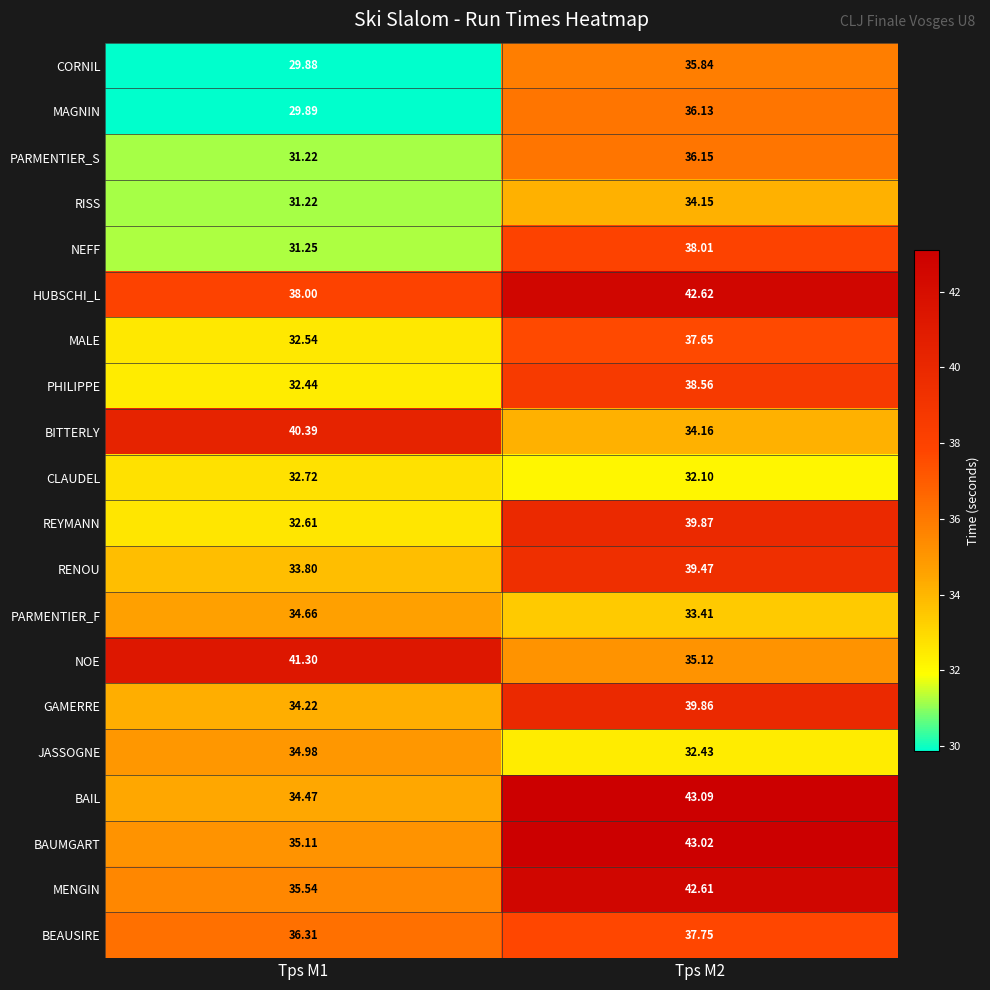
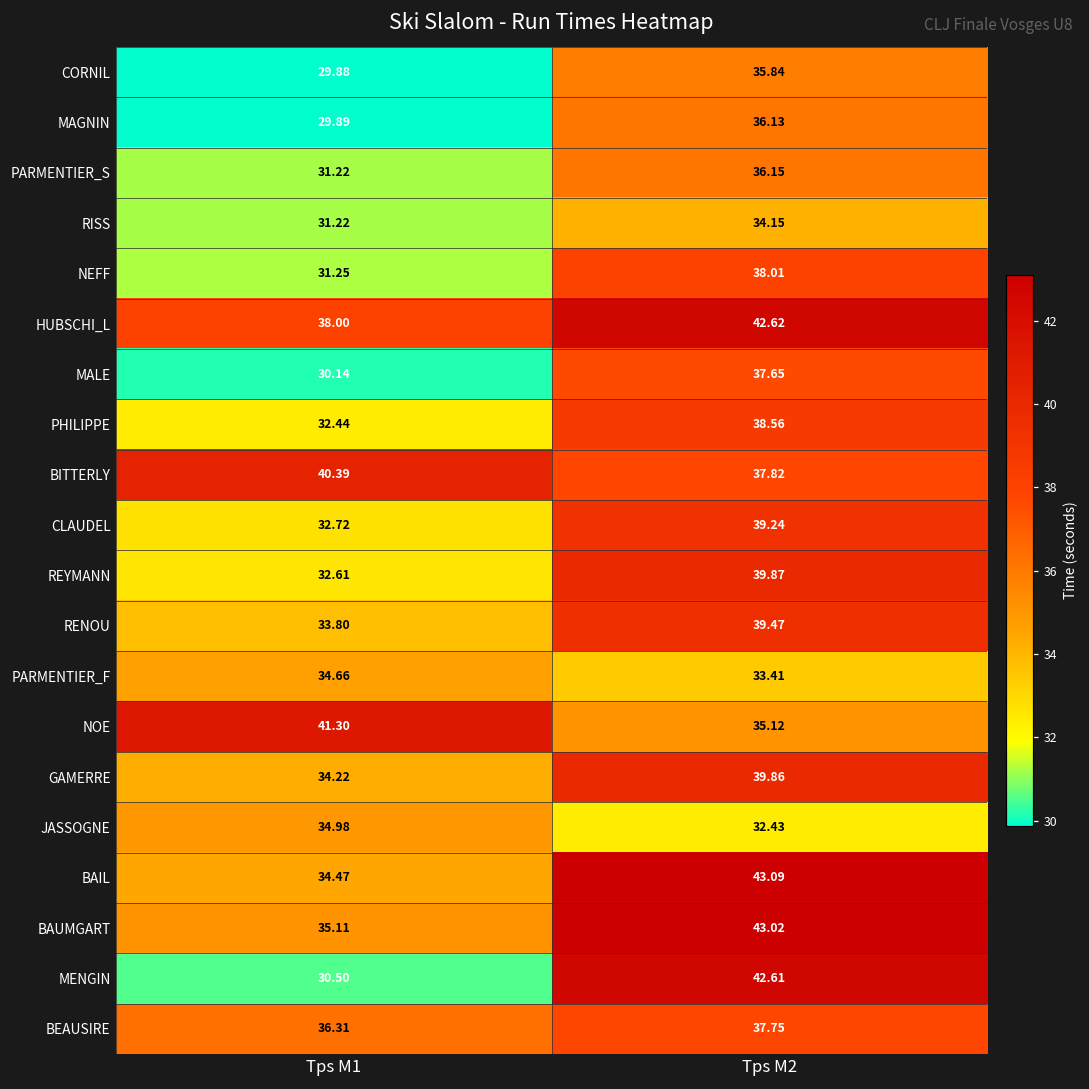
  {
    "CORNIL": {
      "Tps M1": 29.88,
      "Tps M2": 35.84
    },
    "MAGNIN": {
      "Tps M1": 29.89,
      "Tps M2": 36.13
    },
    "PARMENTIER_S": {
      "Tps M1": 31.22,
      "Tps M2": 36.15
    },
    "RISS": {
      "Tps M1": 31.22,
      "Tps M2": 34.15
    },
    "NEFF": {
      "Tps M1": 31.25,
      "Tps M2": 38.01
    },
    "HUBSCHI_L": {
      "Tps M1": 38.00,
      "Tps M2": 42.62
    },
    "MALE": {
-     "Tps M1": 32.54,
+     "Tps M1": 30.14,
      "Tps M2": 37.65
    },
    "PHILIPPE": {
      "Tps M1": 32.44,
      "Tps M2": 38.56
    },
    "BITTERLY": {
      "Tps M1": 40.39,
-     "Tps M2": 34.16
+     "Tps M2": 37.82
    },
    "CLAUDEL": {
      "Tps M1": 32.72,
-     "Tps M2": 32.10
+     "Tps M2": 39.24
    },
    "REYMANN": {
      "Tps M1": 32.61,
      "Tps M2": 39.87
    },
    "RENOU": {
      "Tps M1": 33.80,
      "Tps M2": 39.47
    },
    "PARMENTIER_F": {
      "Tps M1": 34.66,
      "Tps M2": 33.41
    },
    "NOE": {
      "Tps M1": 41.30,
      "Tps M2": 35.12
    },
    "GAMERRE": {
      "Tps M1": 34.22,
      "Tps M2": 39.86
    },
    "JASSOGNE": {
      "Tps M1": 34.98,
      "Tps M2": 32.43
    },
    "BAIL": {
      "Tps M1": 34.47,
      "Tps M2": 43.09
    },
    "BAUMGART": {
      "Tps M1": 35.11,
      "Tps M2": 43.02
    },
    "MENGIN": {
-     "Tps M1": 35.54,
+     "Tps M1": 30.50,
      "Tps M2": 42.61
    },
    "BEAUSIRE": {
      "Tps M1": 36.31,
      "Tps M2": 37.75
    }
  }
